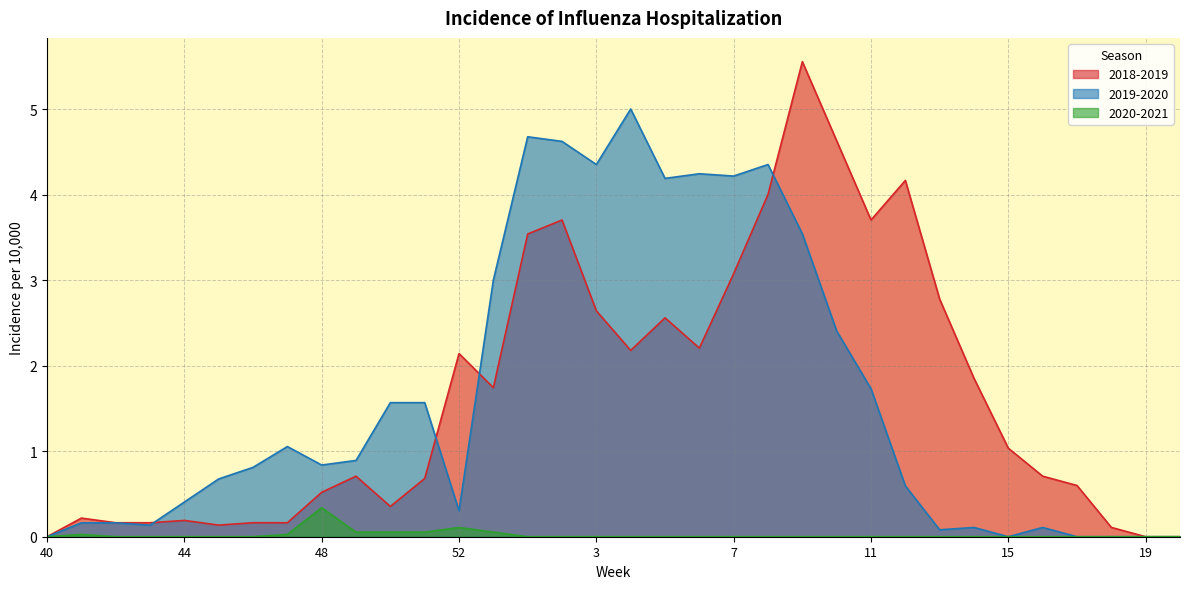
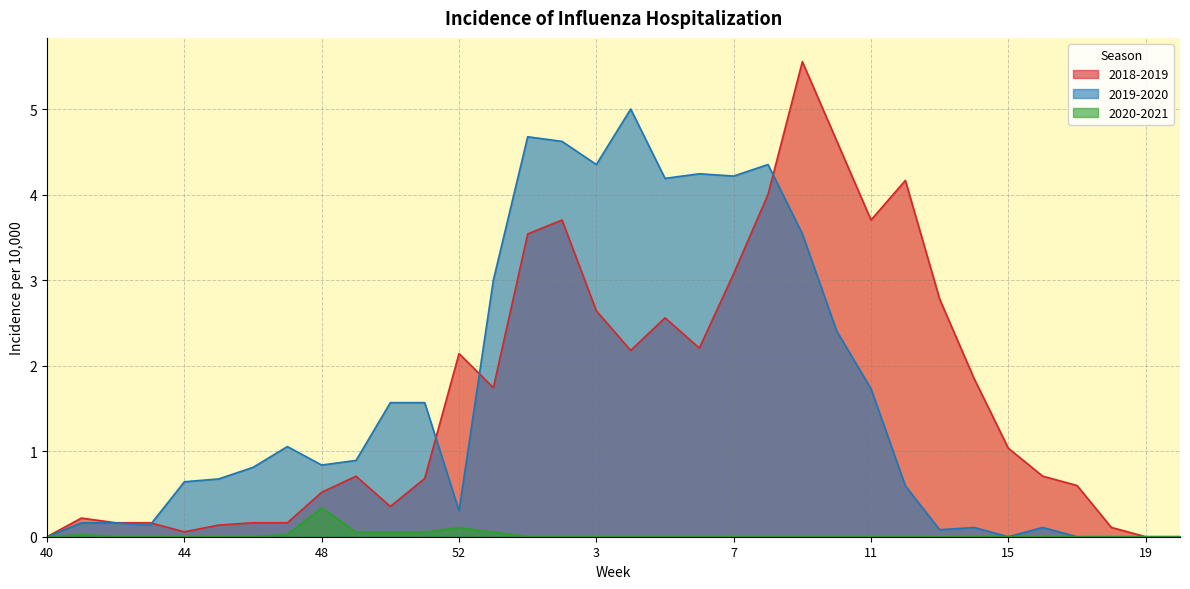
  {
    "2018-2019": {
-     "44": 0.2,
+     "44": 0.1,
      "48": 0.5,
      "52": 2.1
    },
    "2019-2020": {
-     "44": 0.4,
+     "44": 0.6,
      "48": 0.8,
      "52": 0.3
    },
    "2020-2021": {
      "44": 0.0,
      "48": 0.3,
      "52": 0.1
    }
  }
